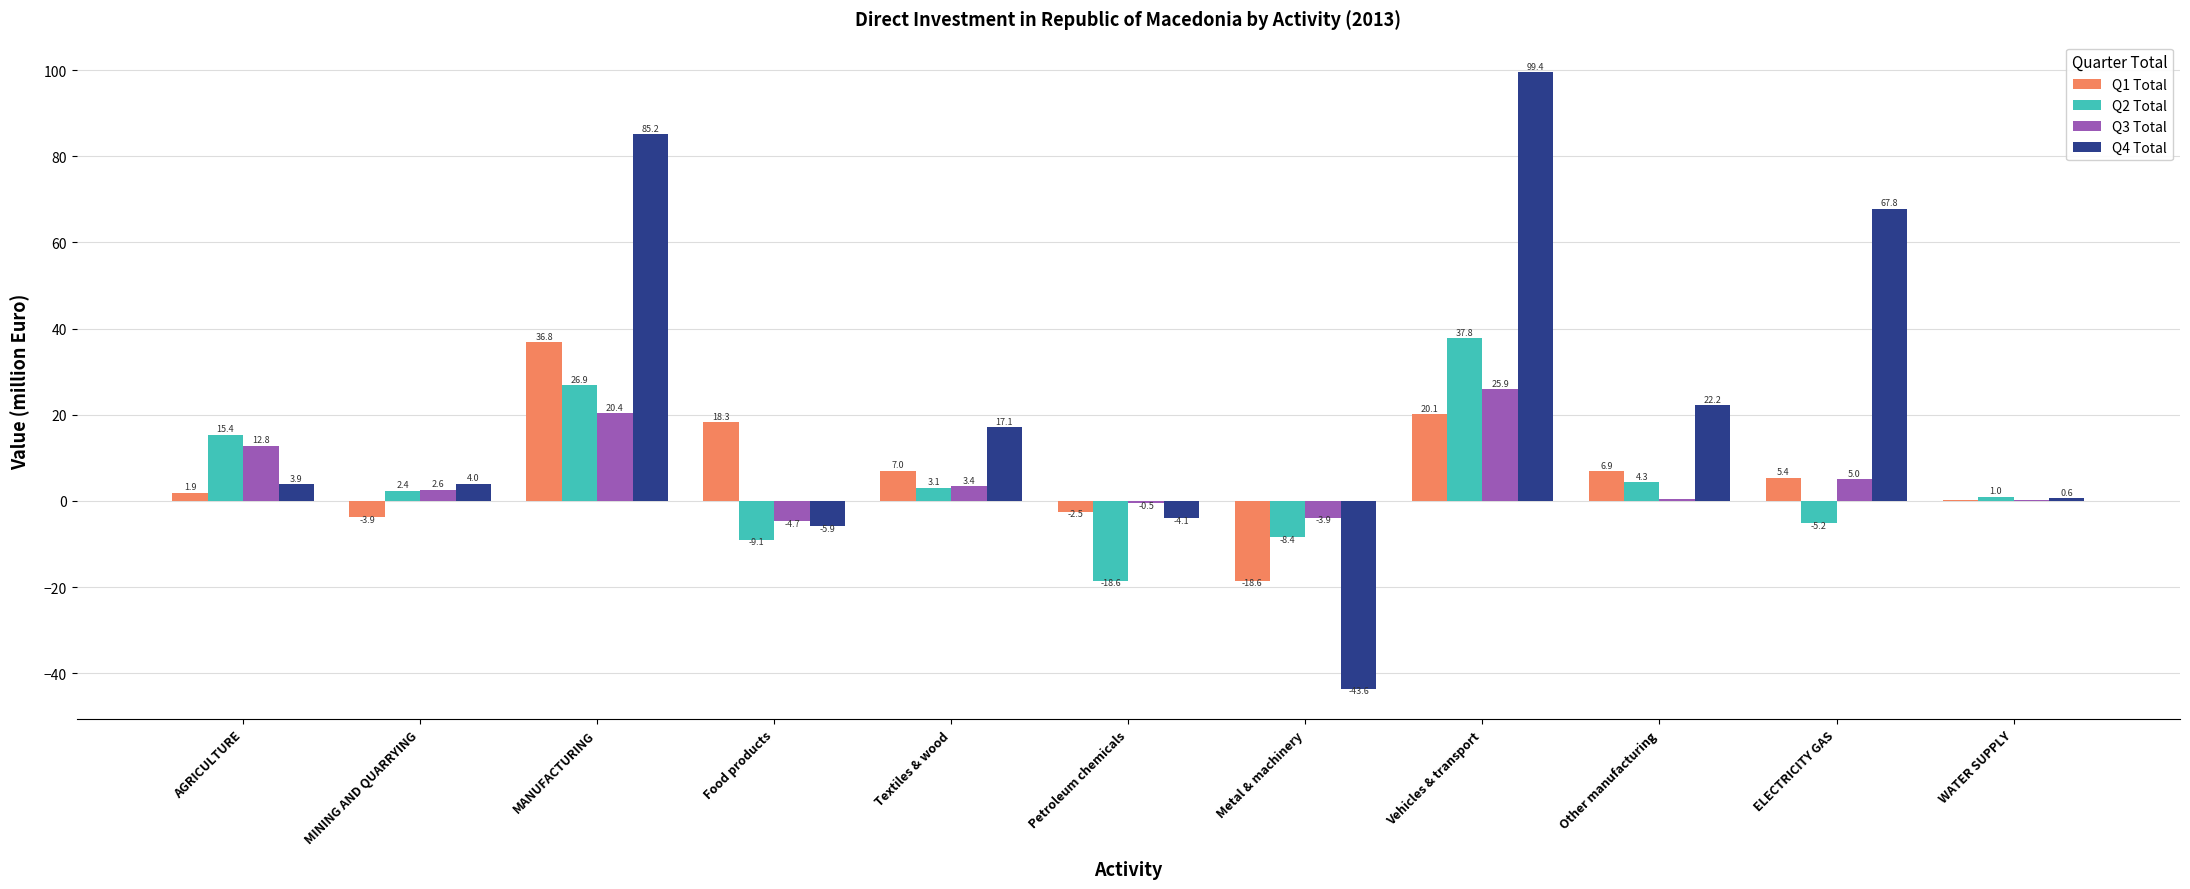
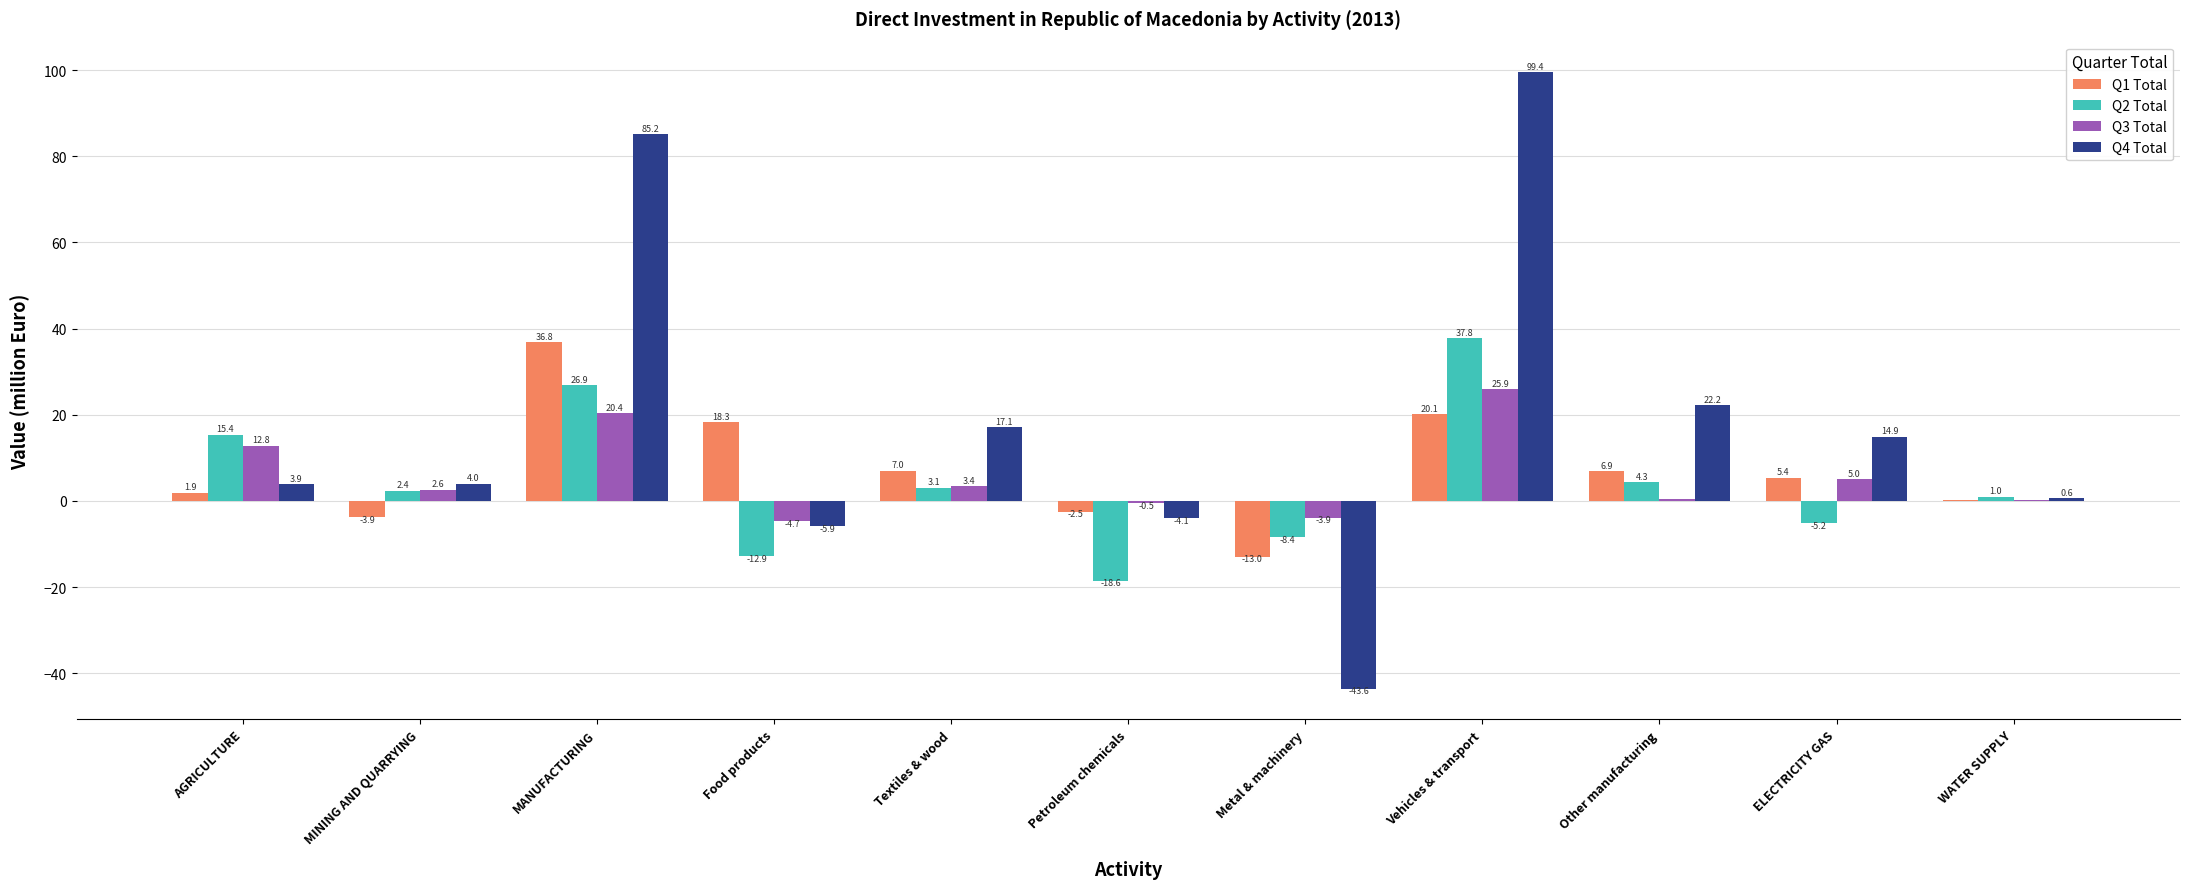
  {
    "Q1 Total": {
      "AGRICULTURE": 1.9,
      "MINING AND QUARRYING": -3.9,
      "MANUFACTURING": 36.8,
      "Food products": 18.3,
      "Textiles & wood": 7.0,
      "Petroleum chemicals": -2.5,
-     "Metal & machinery": -18.6,
+     "Metal & machinery": -13.0,
      "Vehicles & transport": 20.1,
      "Other manufacturing": 6.9,
      "ELECTRICITY GAS": 5.4
    },
    "Q2 Total": {
      "AGRICULTURE": 15.4,
      "MINING AND QUARRYING": 2.4,
      "MANUFACTURING": 26.9,
-     "Food products": -9.1,
+     "Food products": -12.9,
      "Textiles & wood": 3.1,
      "Petroleum chemicals": -18.6,
      "Metal & machinery": -8.4,
      "Vehicles & transport": 37.8,
      "Other manufacturing": 4.3,
      "ELECTRICITY GAS": -5.2,
      "WATER SUPPLY": 1.0
    },
    "Q3 Total": {
      "AGRICULTURE": 12.8,
      "MINING AND QUARRYING": 2.6,
      "MANUFACTURING": 20.4,
      "Food products": -4.7,
      "Textiles & wood": 3.4,
      "Petroleum chemicals": -0.5,
      "Metal & machinery": -3.9,
      "Vehicles & transport": 25.9,
      "ELECTRICITY GAS": 5.0
    },
    "Q4 Total": {
      "AGRICULTURE": 3.9,
      "MINING AND QUARRYING": 4.0,
      "MANUFACTURING": 85.2,
      "Food products": -5.9,
      "Textiles & wood": 17.1,
      "Petroleum chemicals": -4.1,
      "Metal & machinery": -43.6,
      "Vehicles & transport": 99.4,
      "Other manufacturing": 22.2,
-     "ELECTRICITY GAS": 67.8,
+     "ELECTRICITY GAS": 14.9,
      "WATER SUPPLY": 0.6
    }
  }
